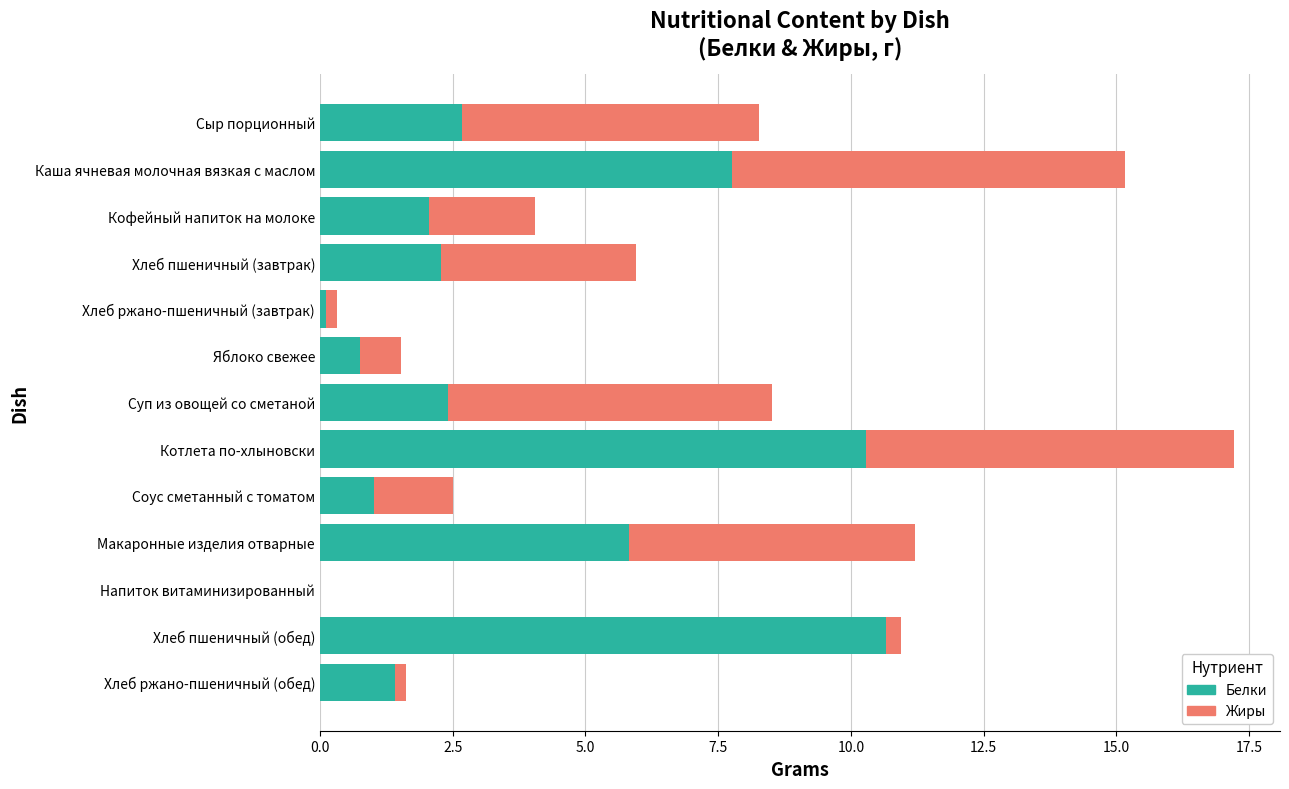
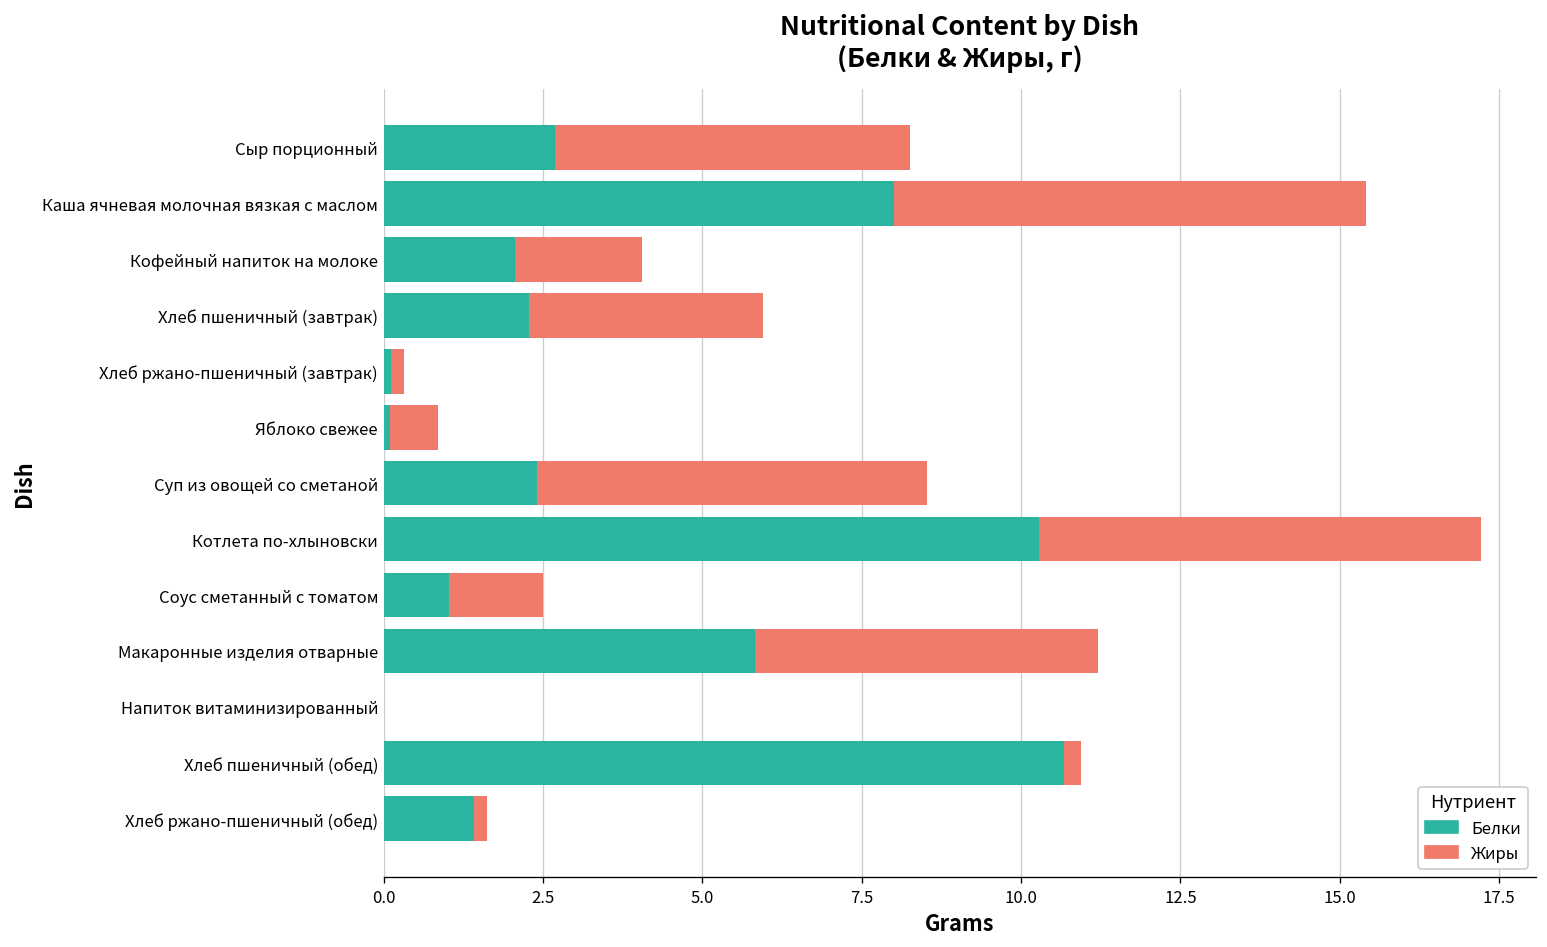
  {
    "Белки": {
      "Сыр порционный": 2.7,
-     "Каша ячневая молочная вязкая с маслом": 7.8,
+     "Каша ячневая молочная вязкая с маслом": 8.0,
      "Кофейный напиток на молоке": 2.1,
      "Хлеб пшеничный (завтрак)": 2.3,
      "Хлеб ржано-пшеничный (завтрак)": 0.1,
-     "Яблоко свежее": 0.8,
+     "Яблоко свежее": 0.1,
      "Суп из овощей со сметаной": 2.4,
      "Котлета по-хлыновски": 10.3,
      "Соус сметанный с томатом": 1.0,
      "Макаронные изделия отварные": 5.8,
      "Напиток витаминизированный": 0.0,
      "Хлеб пшеничный (обед)": 10.7,
      "Хлеб ржано-пшеничный (обед)": 1.4
    },
    "Жиры": {
      "Сыр порционный": 5.6,
      "Каша ячневая молочная вязкая с маслом": 7.4,
      "Кофейный напиток на молоке": 2.0,
      "Хлеб пшеничный (завтрак)": 3.7,
      "Хлеб ржано-пшеничный (завтрак)": 0.2,
      "Яблоко свежее": 0.8,
      "Суп из овощей со сметаной": 6.1,
      "Котлета по-хлыновски": 6.9,
      "Соус сметанный с томатом": 1.5,
      "Макаронные изделия отварные": 5.4,
      "Напиток витаминизированный": 0.0,
      "Хлеб пшеничный (обед)": 0.3,
      "Хлеб ржано-пшеничный (обед)": 0.2
    }
  }
